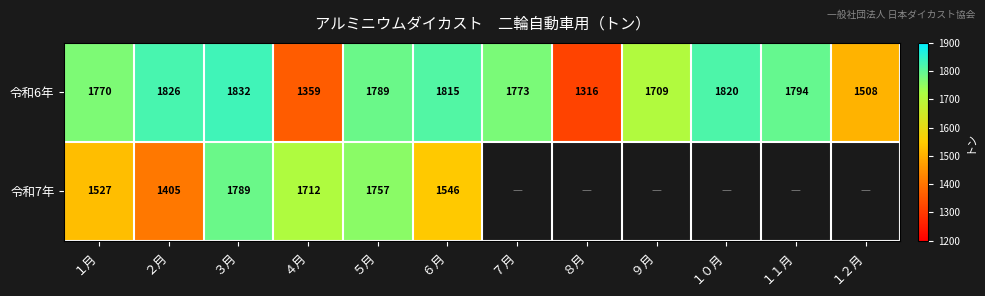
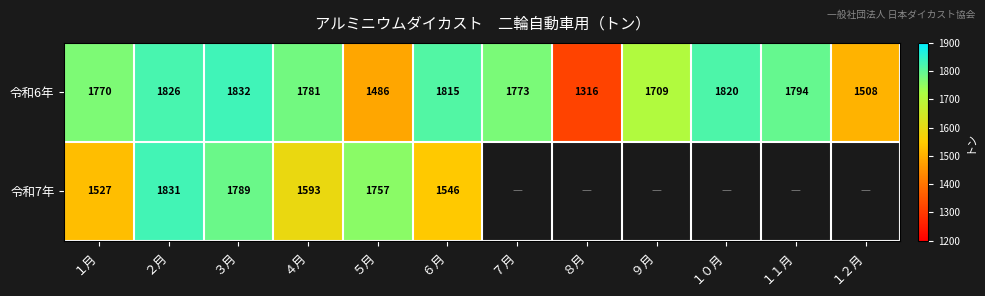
  {
    "令和6年": {
      "１月": 1770,
      "２月": 1826,
      "３月": 1832,
-     "４月": 1359,
-     "５月": 1789,
+     "４月": 1781,
+     "５月": 1486,
      "６月": 1815,
      "７月": 1773,
      "８月": 1316,
      "９月": 1709,
      "１０月": 1820,
      "１１月": 1794,
      "１２月": 1508
    },
    "令和7年": {
      "１月": 1527,
-     "２月": 1405,
+     "２月": 1831,
      "３月": 1789,
-     "４月": 1712,
+     "４月": 1593,
      "５月": 1757,
      "６月": 1546
    }
  }
